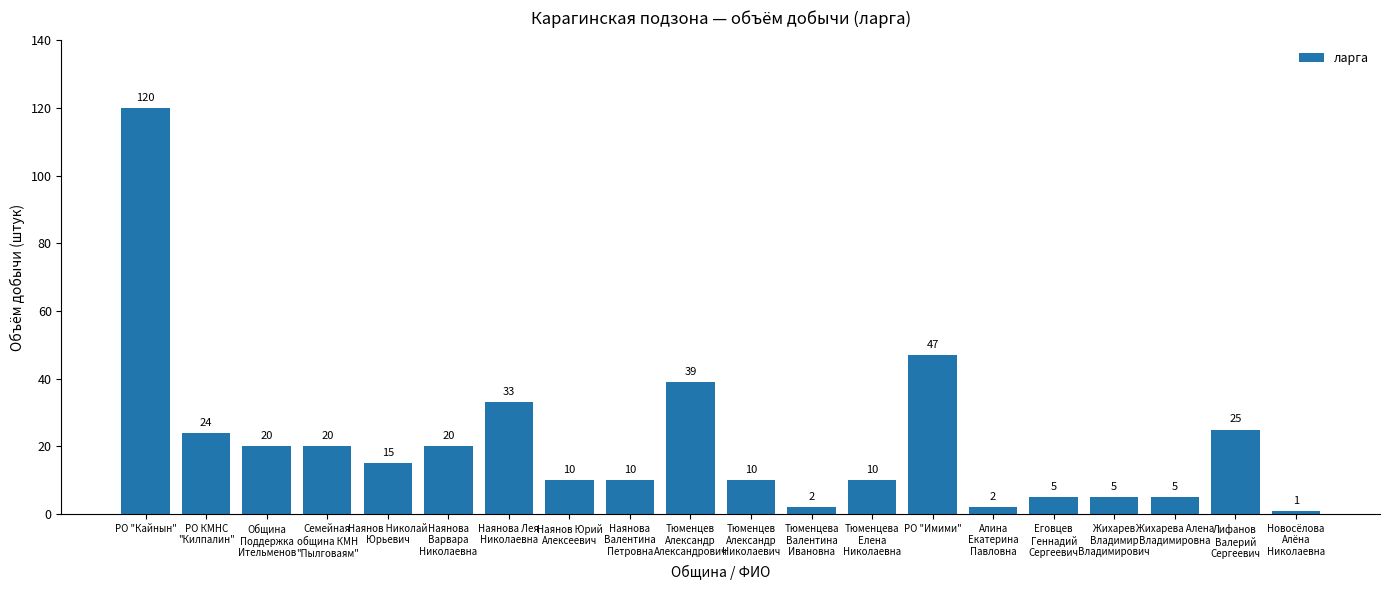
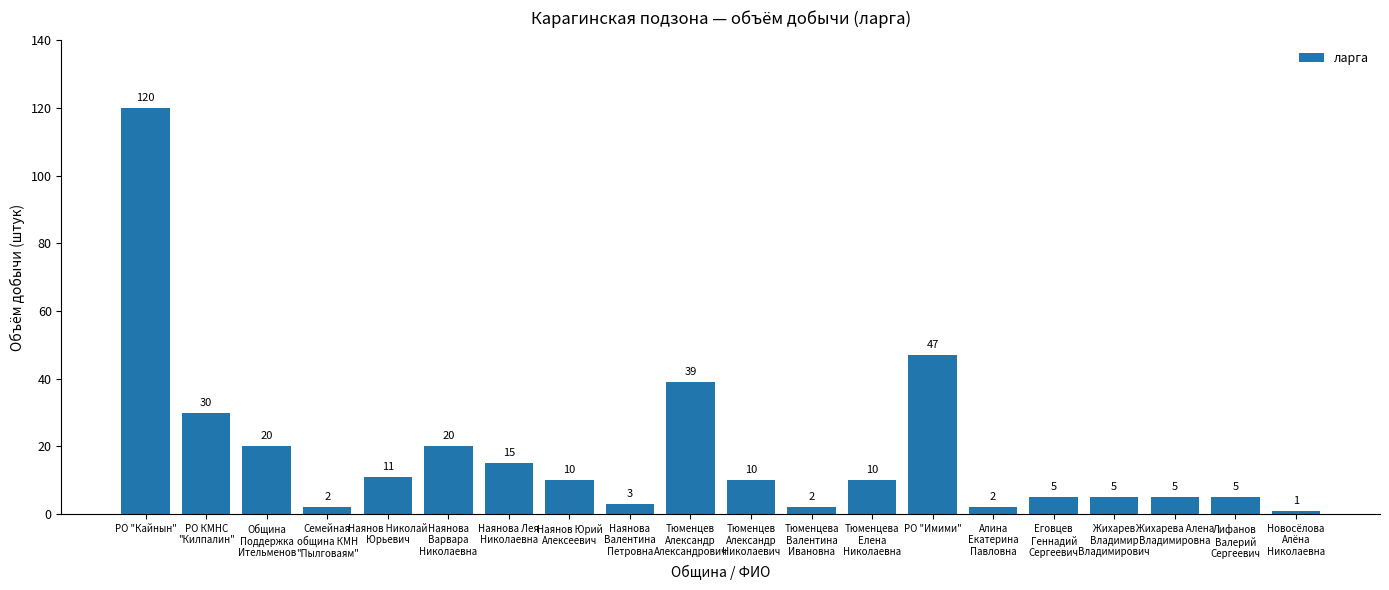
  {
    "РО \"Кайнын\"": 120,
-   "РО КМНС \"Килпалин\"": 24,
+   "РО КМНС \"Килпалин\"": 30,
    "Община Поддержка Ительменов": 20,
-   "Семейная община КМН \"Пылговаям\"": 20,
-   "Наянов Николай Юрьевич": 15,
+   "Семейная община КМН \"Пылговаям\"": 2,
+   "Наянов Николай Юрьевич": 11,
    "Наянова Варвара Николаевна": 20,
-   "Наянова Лея Николаевна": 33,
+   "Наянова Лея Николаевна": 15,
    "Наянов Юрий Алексеевич": 10,
-   "Наянова Валентина Петровна": 10,
+   "Наянова Валентина Петровна": 3,
    "Тюменцев Александр Александрович": 39,
    "Тюменцев Александр Николаевич": 10,
    "Тюменцева Валентина Ивановна": 2,
    "Тюменцева Елена Николаевна": 10,
    "РО \"Имими\"": 47,
    "Алина Екатерина Павловна": 2,
    "Еговцев Геннадий Сергеевич": 5,
    "Жихарев Владимир Владимирович": 5,
-   "Лифанов Валерий Сергеевич": 25,
+   "Лифанов Валерий Сергеевич": 5,
    "Новосёлова Алёна Николаевна": 1
  }
